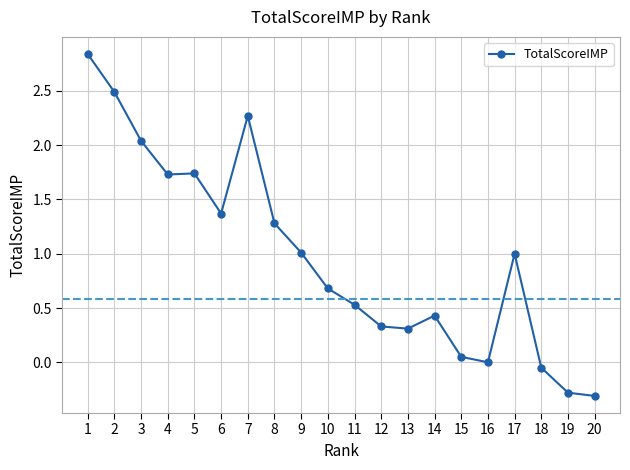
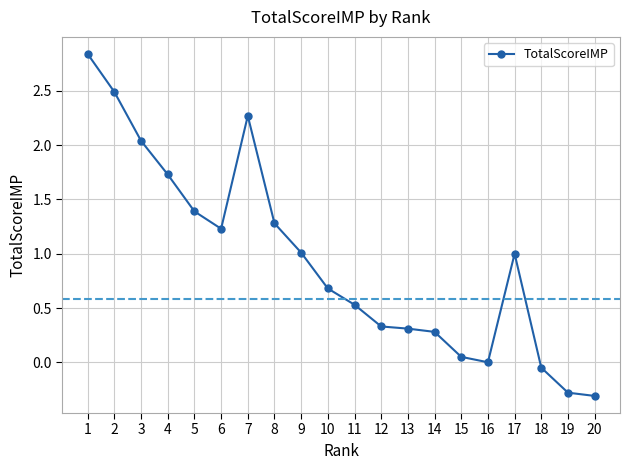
  {
    "1": 2.84,
    "2": 2.49,
    "3": 2.04,
    "4": 1.73,
-   "5": 1.74,
-   "6": 1.37,
+   "5": 1.39,
+   "6": 1.23,
    "7": 2.27,
    "8": 1.28,
    "9": 1.01,
    "10": 0.68,
    "11": 0.53,
    "12": 0.33,
    "13": 0.31,
-   "14": 0.43,
+   "14": 0.28,
    "15": 0.05,
    "16": 0.00,
    "17": 1.00,
    "18": -0.05,
    "19": -0.28,
    "20": -0.31
  }
